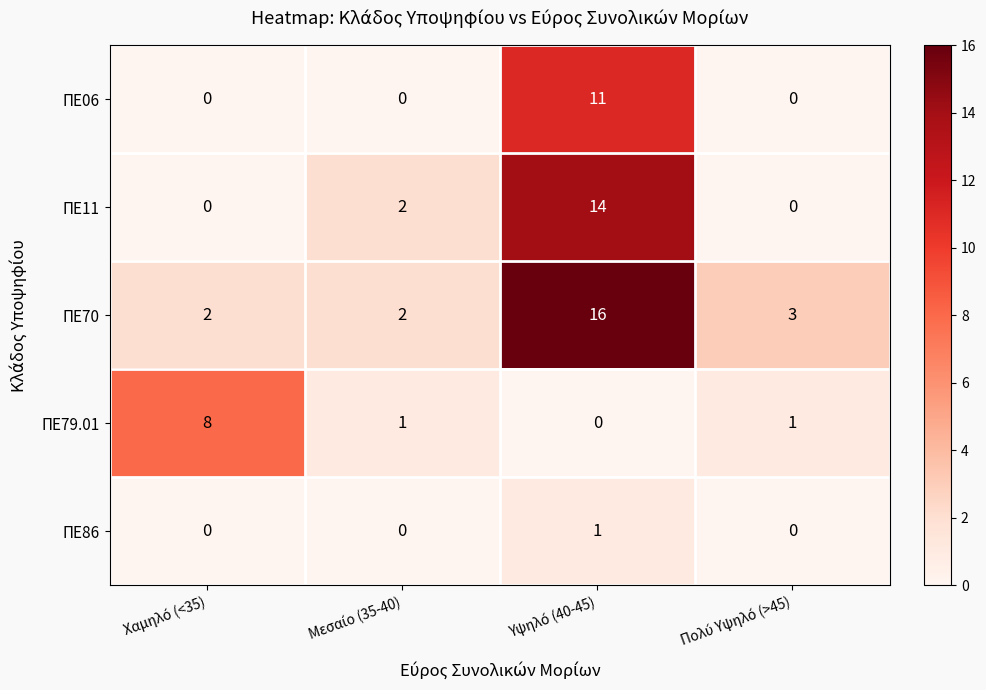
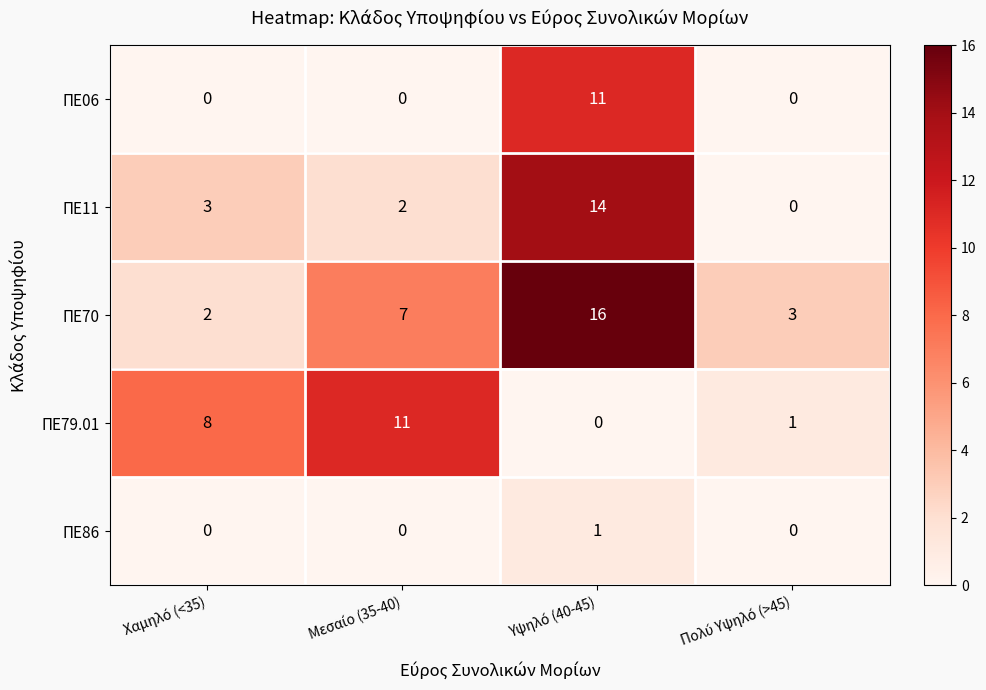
  {
    "ΠΕ06": {
      "Χαμηλό (<35)": 0,
      "Μεσαίο (35-40)": 0,
      "Υψηλό (40-45)": 11,
      "Πολύ Υψηλό (>45)": 0
    },
    "ΠΕ11": {
-     "Χαμηλό (<35)": 0,
+     "Χαμηλό (<35)": 3,
      "Μεσαίο (35-40)": 2,
      "Υψηλό (40-45)": 14,
      "Πολύ Υψηλό (>45)": 0
    },
    "ΠΕ70": {
      "Χαμηλό (<35)": 2,
-     "Μεσαίο (35-40)": 2,
+     "Μεσαίο (35-40)": 7,
      "Υψηλό (40-45)": 16,
      "Πολύ Υψηλό (>45)": 3
    },
    "ΠΕ79.01": {
      "Χαμηλό (<35)": 8,
-     "Μεσαίο (35-40)": 1,
+     "Μεσαίο (35-40)": 11,
      "Υψηλό (40-45)": 0,
      "Πολύ Υψηλό (>45)": 1
    },
    "ΠΕ86": {
      "Χαμηλό (<35)": 0,
      "Μεσαίο (35-40)": 0,
      "Υψηλό (40-45)": 1,
      "Πολύ Υψηλό (>45)": 0
    }
  }
